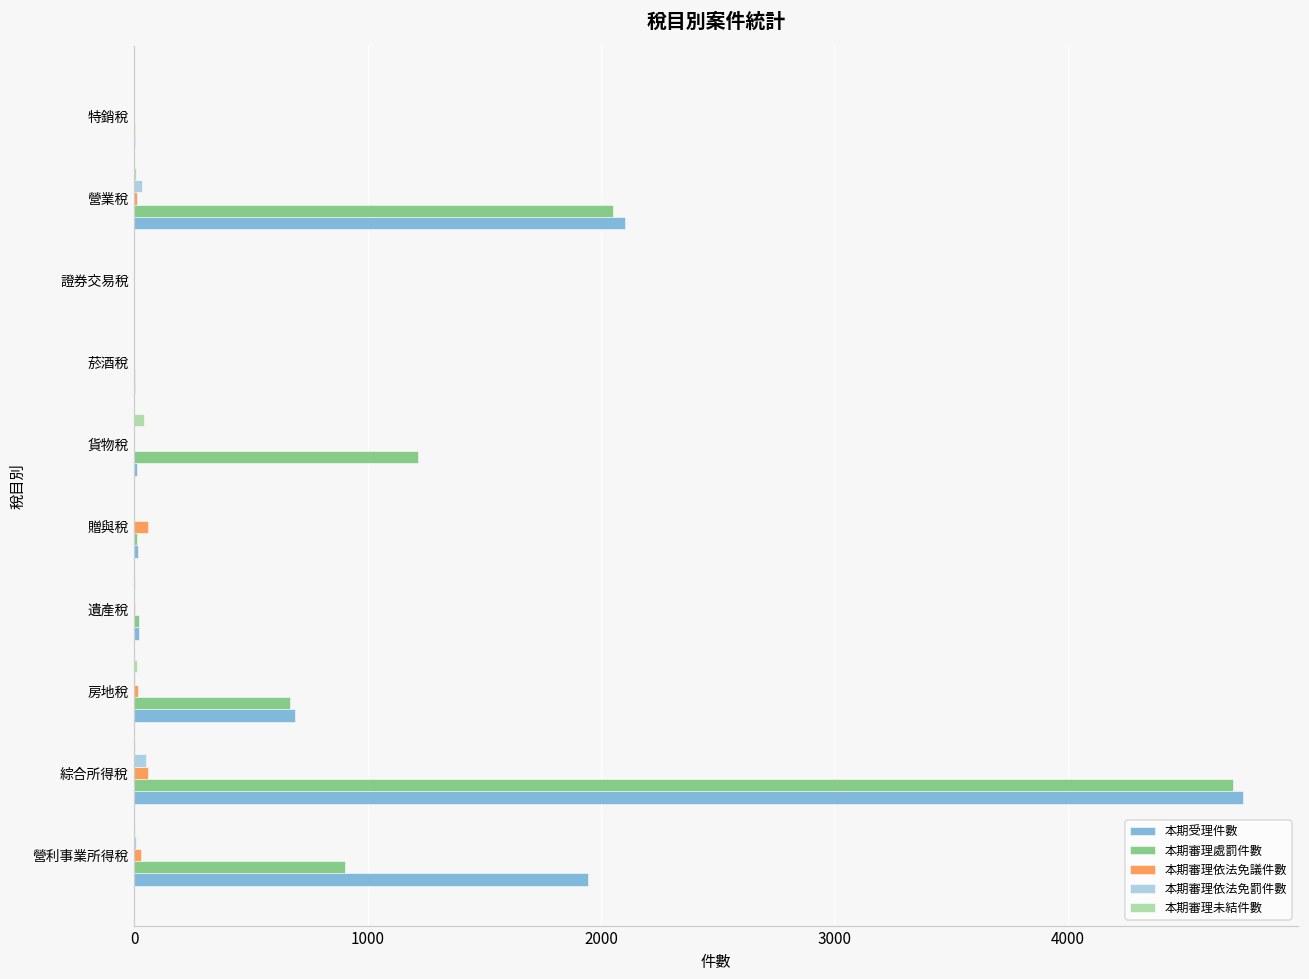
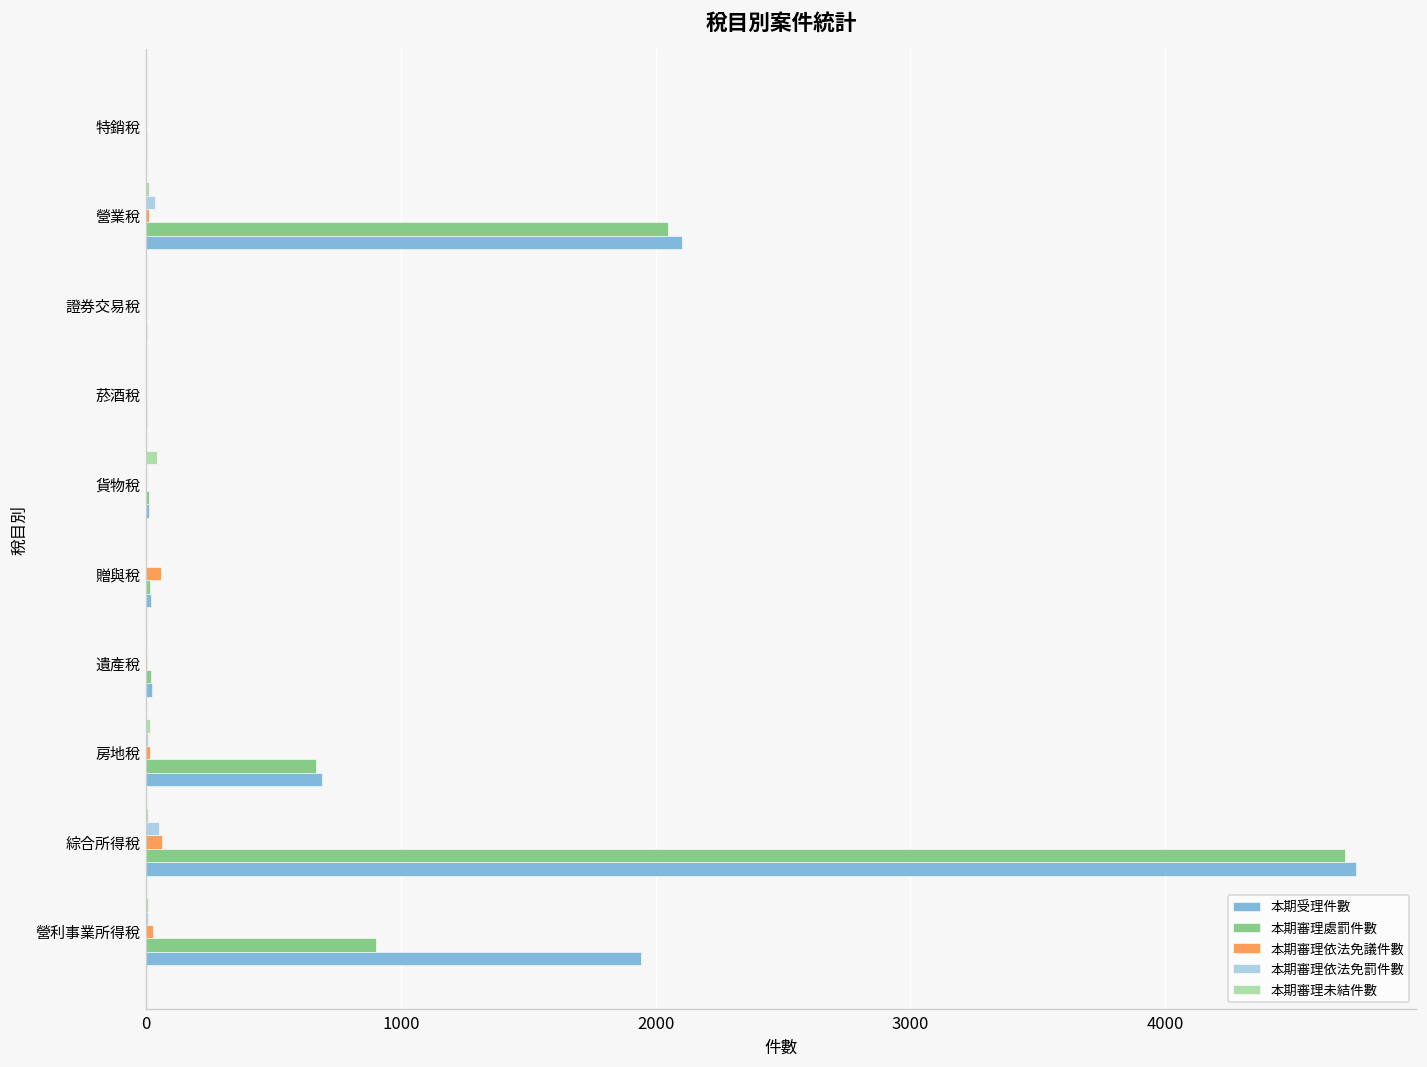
  {
    "本期審理處罰件數": {
      "營業稅": 2050,
      "證券交易稅": 0,
-     "貨物稅": 1220,
+     "貨物稅": 10,
      "贈與稅": 10,
      "遺產稅": 20,
      "房地稅": 670,
      "綜合所得稅": 4710,
      "營利事業所得稅": 900
    },
    "本期審理依法免議件數": {
      "特銷稅": 0,
      "營業稅": 10,
      "證券交易稅": 0,
      "菸酒稅": 0,
      "貨物稅": 0,
      "贈與稅": 60,
      "房地稅": 20,
      "綜合所得稅": 60,
      "營利事業所得稅": 30
    },
    "本期審理未結件數": {
      "特銷稅": 0,
      "證券交易稅": 0,
      "菸酒稅": 0,
      "貨物稅": 40,
      "贈與稅": 0,
      "房地稅": 10
    }
  }
